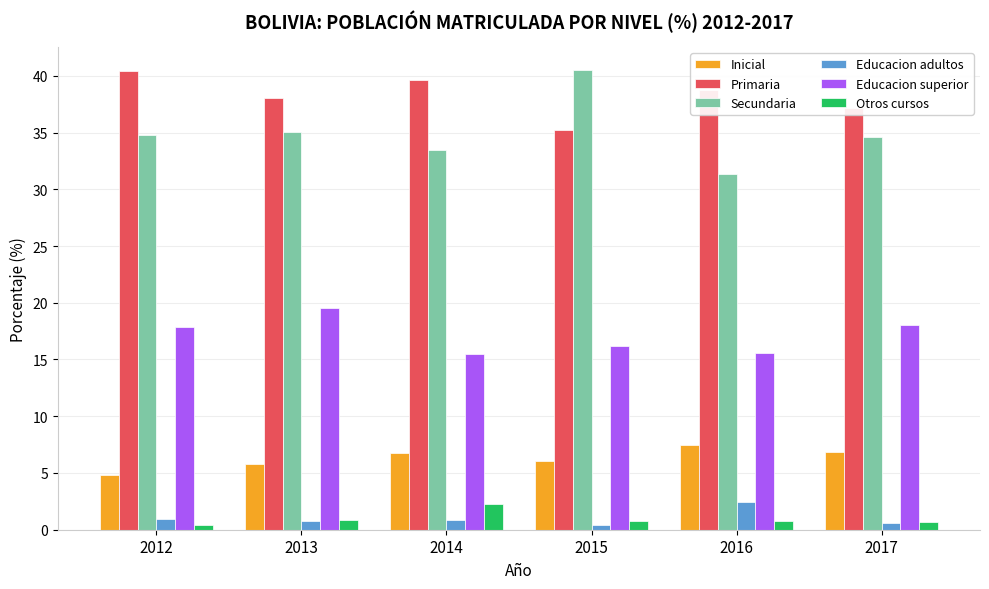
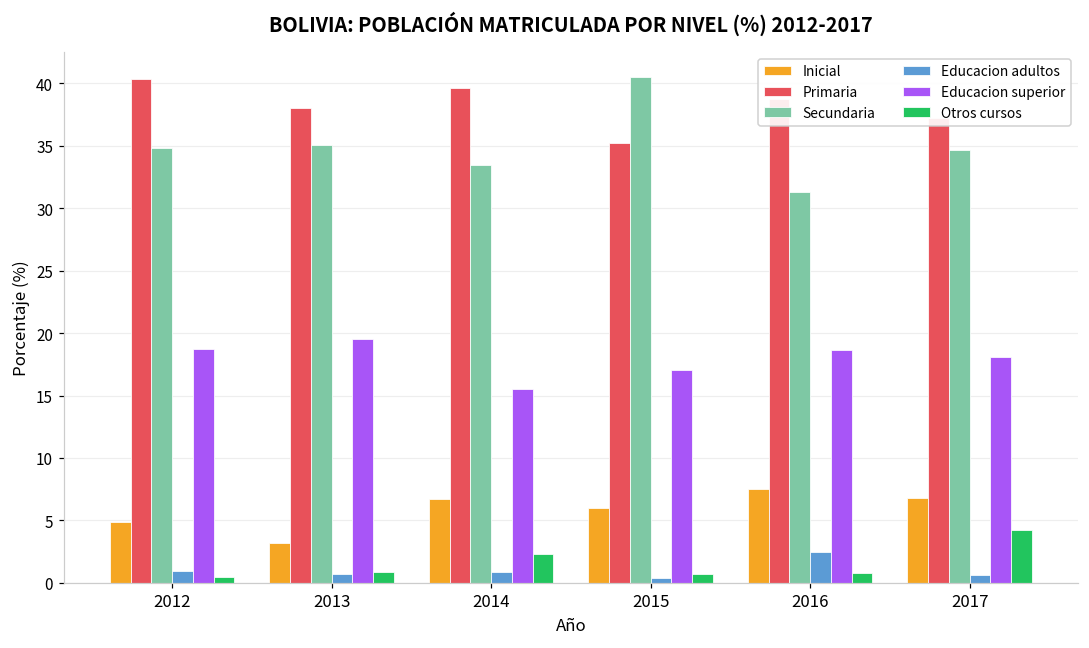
  {
    "Inicial": {
      "2012": 4.9,
-     "2013": 5.8,
+     "2013": 3.1,
      "2014": 6.7,
      "2015": 6.0,
      "2016": 7.5,
      "2017": 6.8
    },
    "Primaria": {
      "2012": 40.4,
      "2013": 38.0,
      "2014": 39.6,
      "2015": 35.2
    },
    "Secundaria": {
      "2012": 34.8,
      "2013": 35.0,
      "2014": 33.5,
      "2015": 40.5,
      "2016": 31.3,
      "2017": 34.6
    },
    "Educacion adultos": {
      "2012": 1.0,
      "2013": 0.7,
      "2014": 0.8,
      "2015": 0.4,
      "2016": 2.4,
      "2017": 0.6
    },
    "Educacion superior": {
-     "2012": 17.8,
+     "2012": 18.8,
      "2013": 19.5,
      "2014": 15.5,
-     "2015": 16.2,
-     "2016": 15.6,
+     "2015": 17.1,
+     "2016": 18.6,
      "2017": 18.1
    },
    "Otros cursos": {
      "2012": 0.4,
      "2013": 0.9,
      "2014": 2.3,
      "2015": 0.7,
      "2016": 0.8,
-     "2017": 0.7
+     "2017": 4.3
    }
  }
